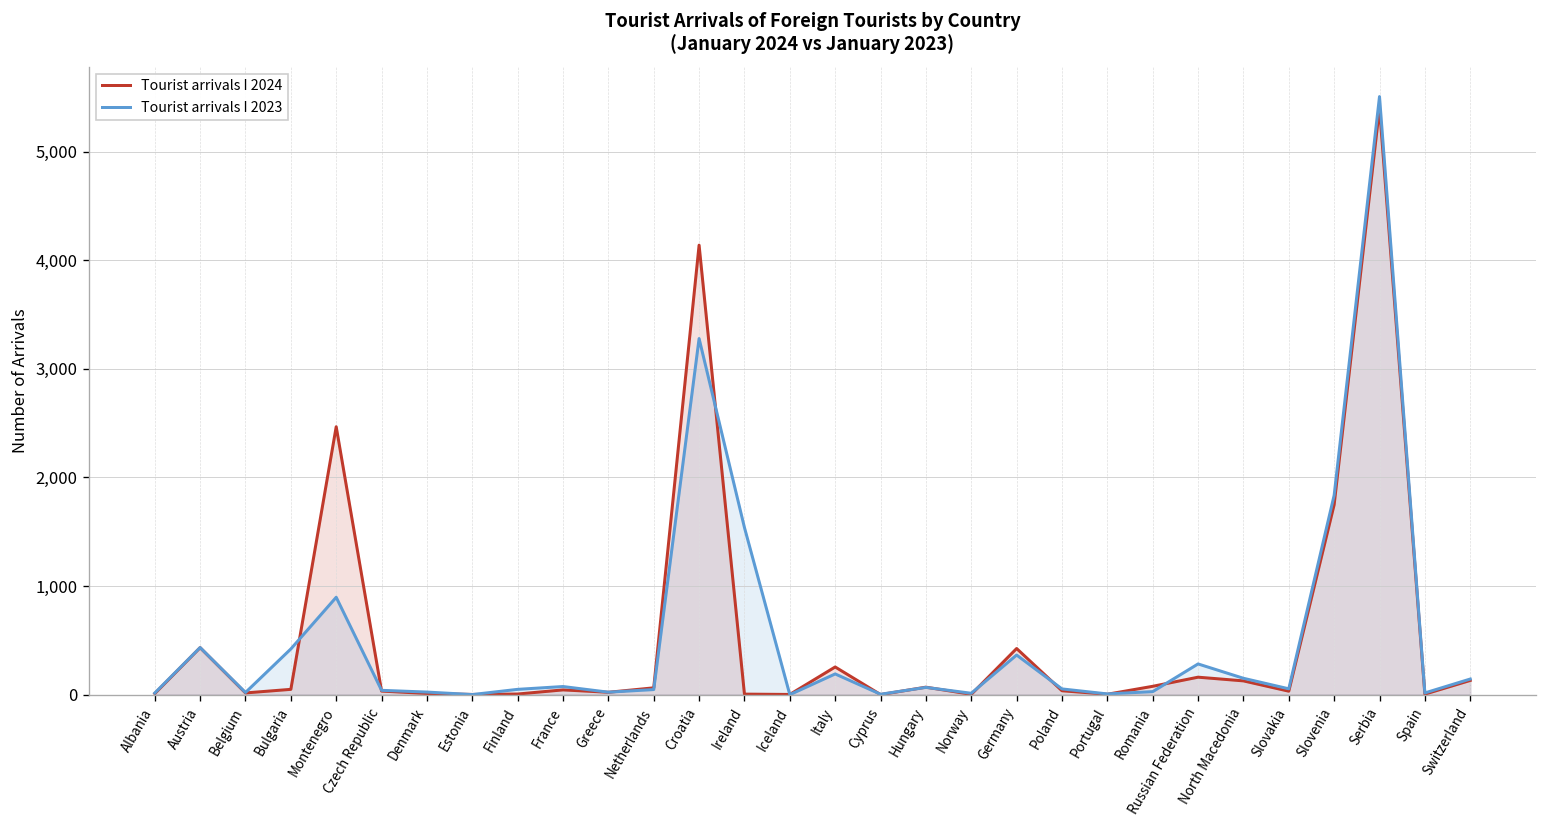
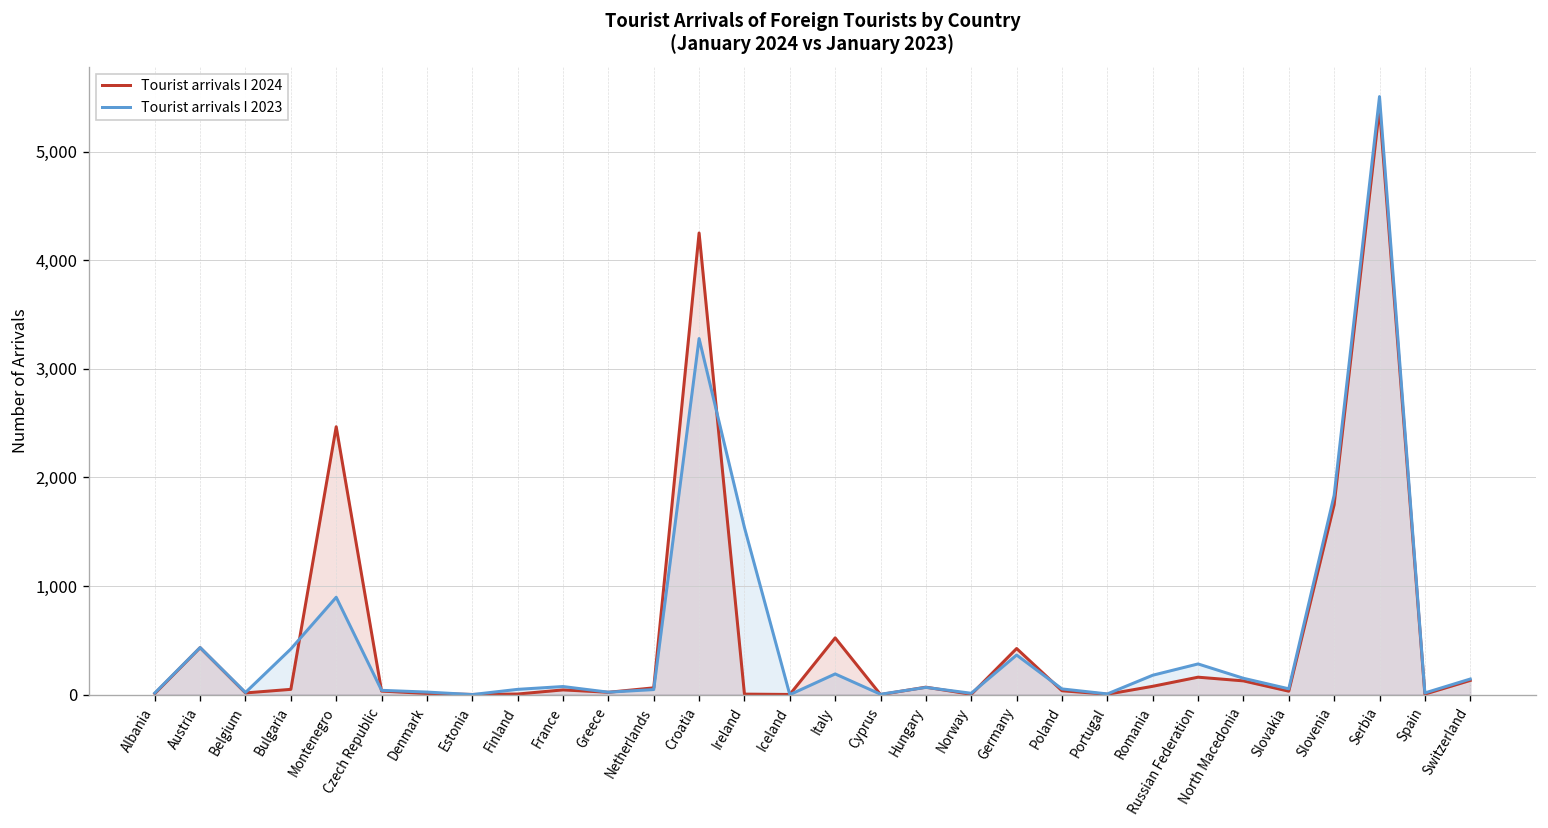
  {
    "Tourist arrivals I 2024": {
      "Bulgaria": "0",
      "Montenegro": "2,500",
      "Finland": "0",
      "France": "0",
-     "Croatia": "4,100",
+     "Croatia": "4,300",
      "Ireland": "0",
-     "Italy": "300",
+     "Italy": "500",
      "Germany": "400",
      "Romania": "100",
      "Russian Federation": "200",
      "Slovenia": "1,700",
      "Serbia": "5,400"
    },
    "Tourist arrivals I 2023": {
      "Bulgaria": "400",
      "Montenegro": "900",
      "Finland": "0",
      "France": "100",
      "Croatia": "3,300",
      "Ireland": "1,500",
      "Italy": "200",
      "Germany": "400",
-     "Romania": "0",
+     "Romania": "200",
      "Russian Federation": "300",
      "Slovenia": "1,800",
      "Serbia": "5,500"
    }
  }
